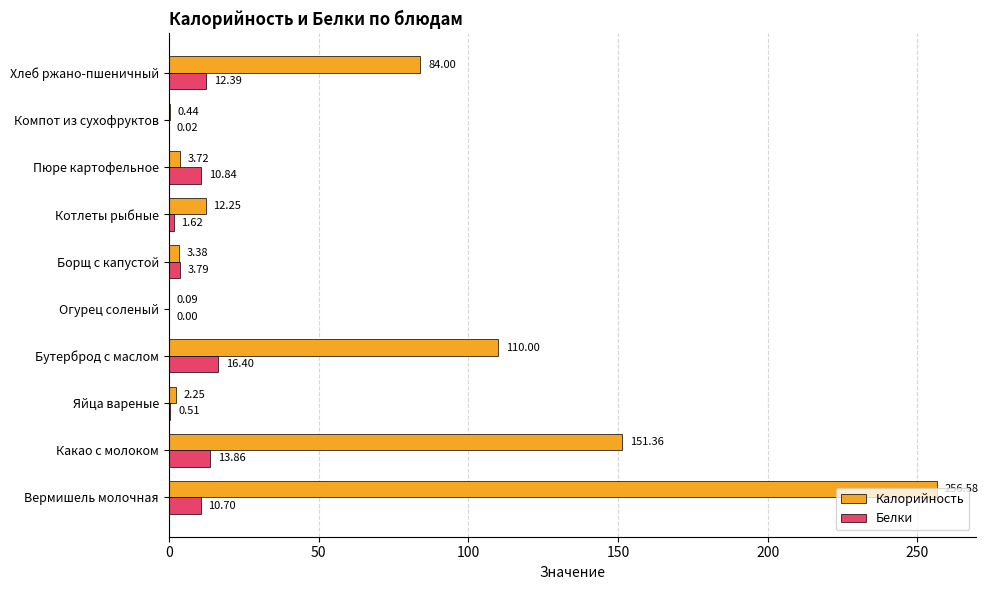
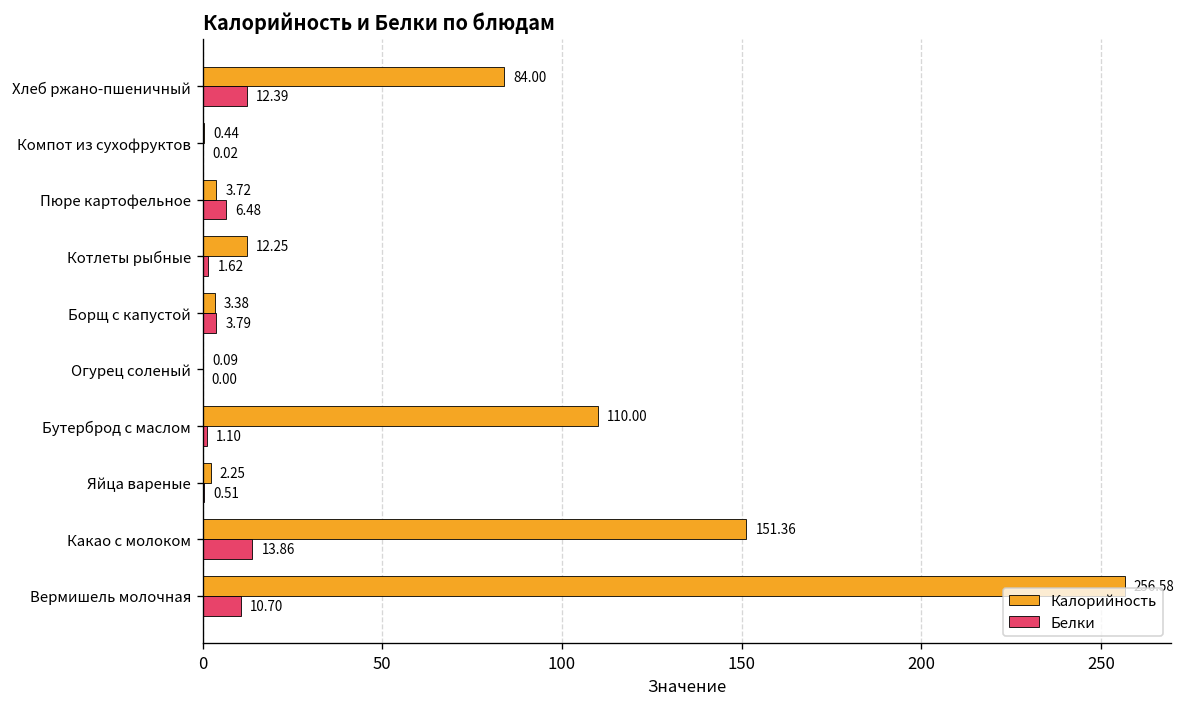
  {
    "Калорийность": {
      "Хлеб ржано-пшеничный": 84.00,
      "Компот из сухофруктов": 0.44,
      "Пюре картофельное": 3.72,
      "Котлеты рыбные": 12.25,
      "Борщ с капустой": 3.38,
      "Огурец соленый": 0.09,
      "Бутерброд с маслом": 110.00,
      "Яйца вареные": 2.25,
      "Какао с молоком": 151.36
    },
    "Белки": {
      "Хлеб ржано-пшеничный": 12.39,
      "Компот из сухофруктов": 0.02,
-     "Пюре картофельное": 10.84,
+     "Пюре картофельное": 6.48,
      "Котлеты рыбные": 1.62,
      "Борщ с капустой": 3.79,
      "Огурец соленый": 0.00,
-     "Бутерброд с маслом": 16.40,
+     "Бутерброд с маслом": 1.10,
      "Яйца вареные": 0.51,
      "Какао с молоком": 13.86,
      "Вермишель молочная": 10.70
    }
  }
